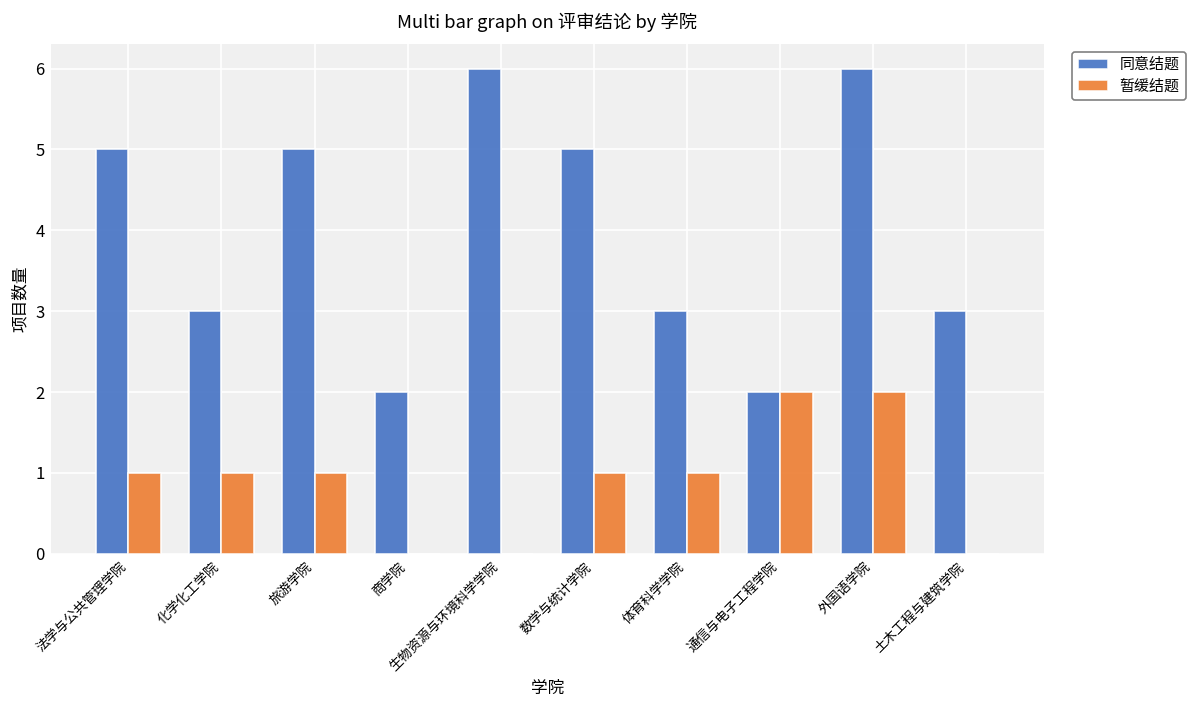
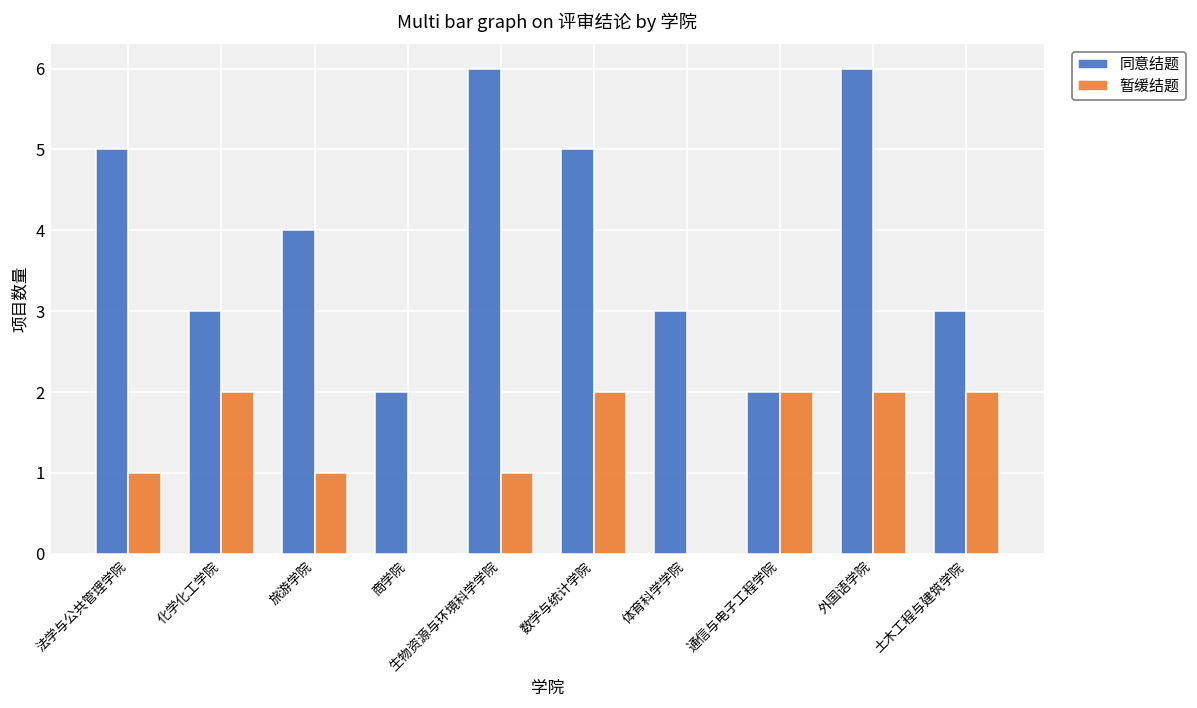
  {
    "同意结题": {
      "法学与公共管理学院": 5,
      "化学化工学院": 3,
-     "旅游学院": 5,
+     "旅游学院": 4,
      "商学院": 2,
      "生物资源与环境科学学院": 6,
      "数学与统计学院": 5,
      "体育科学学院": 3,
      "通信与电子工程学院": 2,
      "外国语学院": 6,
      "土木工程与建筑学院": 3
    },
    "暂缓结题": {
      "法学与公共管理学院": 1,
-     "化学化工学院": 1,
+     "化学化工学院": 2,
      "旅游学院": 1,
      "商学院": 0,
-     "生物资源与环境科学学院": 0,
-     "数学与统计学院": 1,
-     "体育科学学院": 1,
+     "生物资源与环境科学学院": 1,
+     "数学与统计学院": 2,
+     "体育科学学院": 0,
      "通信与电子工程学院": 2,
      "外国语学院": 2,
-     "土木工程与建筑学院": 0
+     "土木工程与建筑学院": 2
    }
  }
